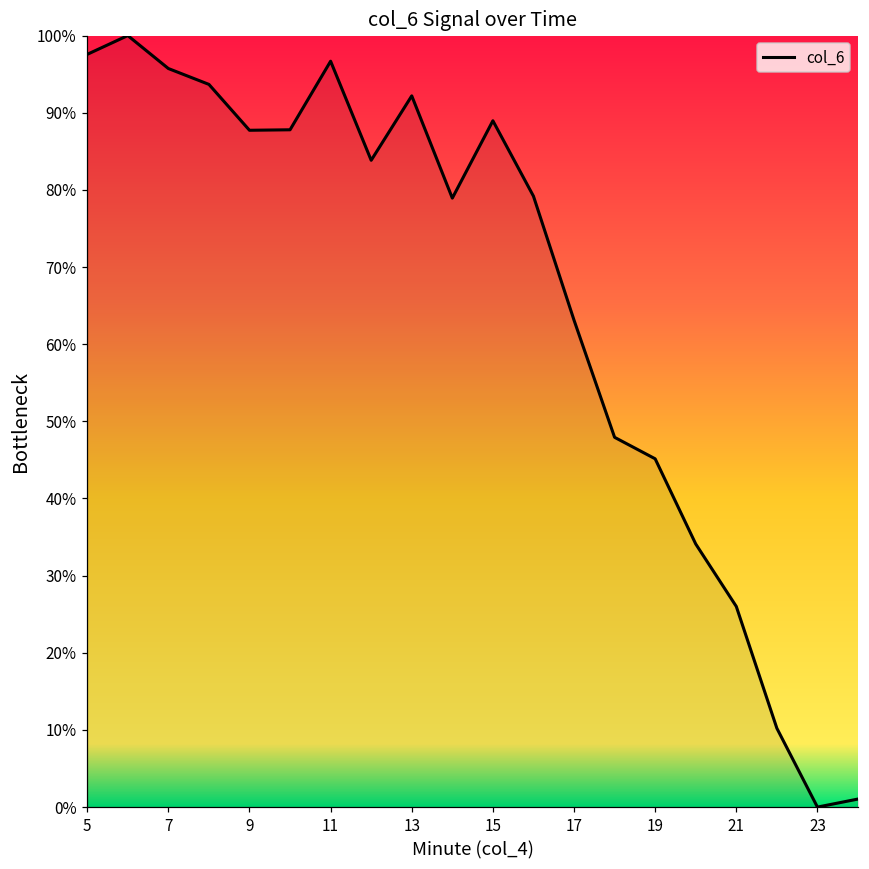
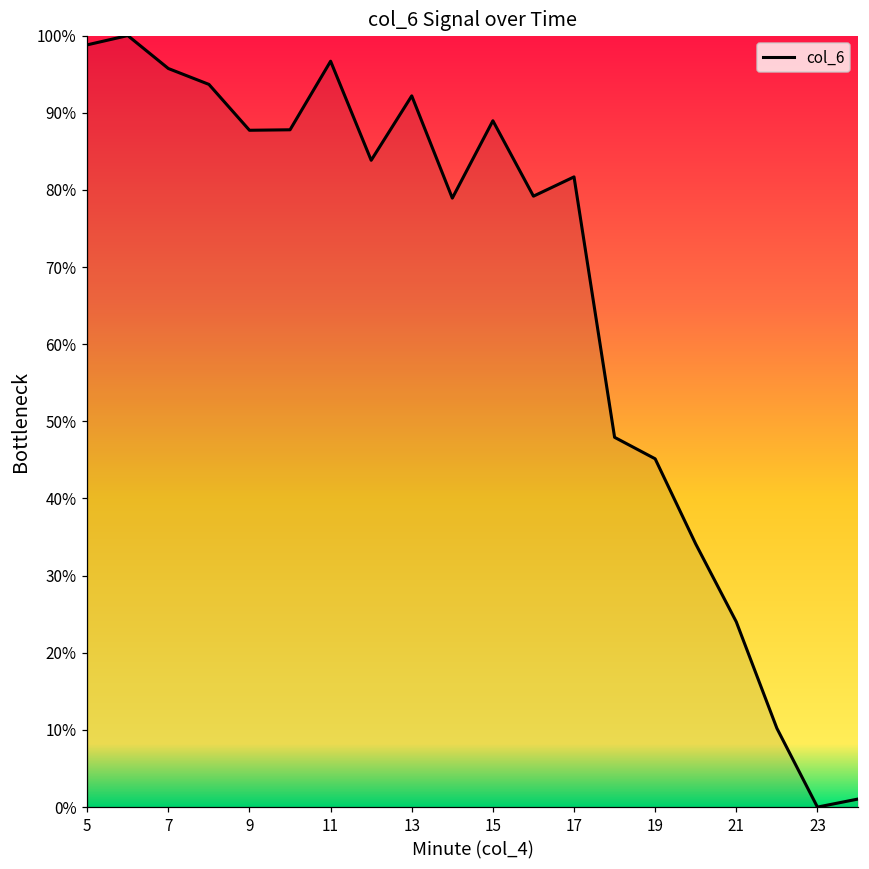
  {
-   "5": "98%",
+   "5": "99%",
    "7": "96%",
    "9": "88%",
    "11": "97%",
    "13": "92%",
    "15": "89%",
-   "17": "63%",
+   "17": "82%",
    "19": "45%",
-   "21": "26%",
+   "21": "24%",
    "23": "0%"
  }
